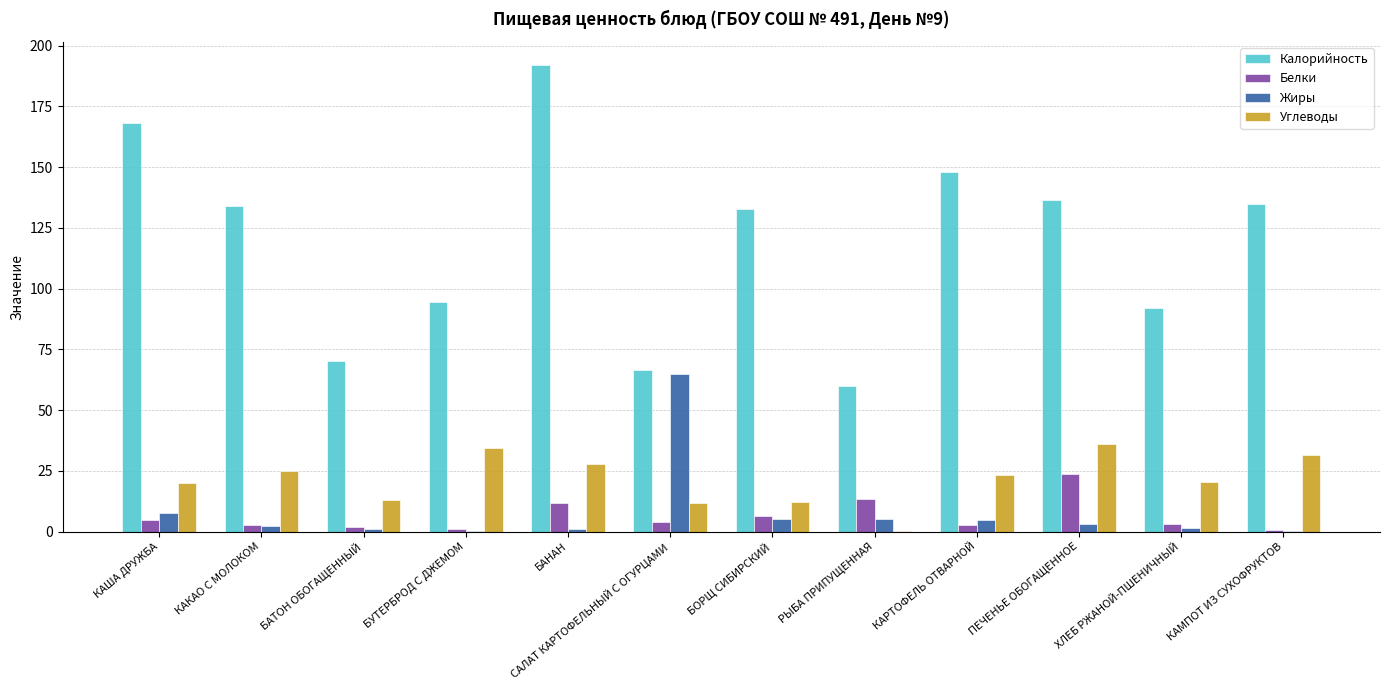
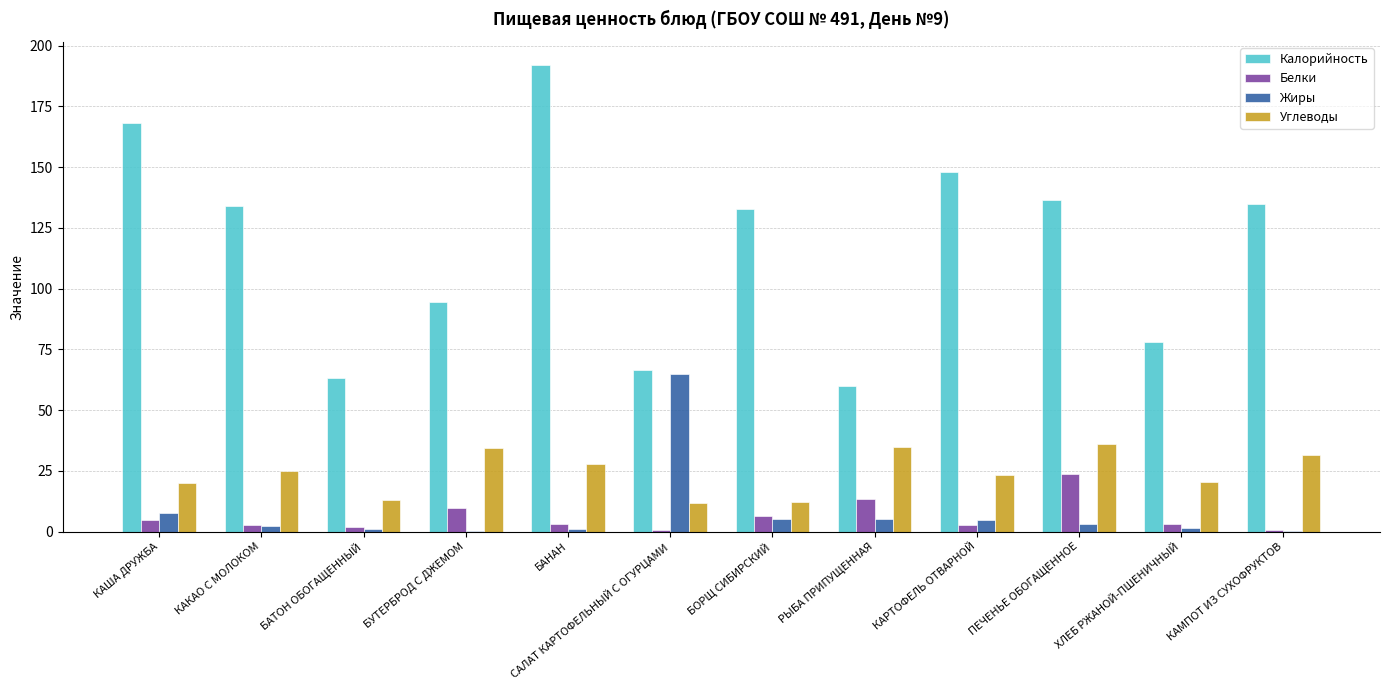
  {
    "Калорийность": {
      "КАША ДРУЖБА": 168,
      "КАКАО С МОЛОКОМ": 134,
-     "БАТОН ОБОГАЩЕННЫЙ": 70,
+     "БАТОН ОБОГАЩЕННЫЙ": 63,
      "БУТЕРБРОД С ДЖЕМОМ": 95,
      "БАНАН": 192,
      "САЛАТ КАРТОФЕЛЬНЫЙ С ОГУРЦАМИ": 67,
      "БОРЩ СИБИРСКИЙ": 133,
      "РЫБА ПРИПУЩЕННАЯ": 60,
      "КАРТОФЕЛЬ ОТВАРНОЙ": 148,
      "ПЕЧЕНЬЕ ОБОГАЩЕННОЕ": 137,
-     "ХЛЕБ РЖАНОЙ-ПШЕНИЧНЫЙ": 92,
+     "ХЛЕБ РЖАНОЙ-ПШЕНИЧНЫЙ": 78,
      "КАМПОТ ИЗ СУХОФРУКТОВ": 135
    },
    "Белки": {
      "КАША ДРУЖБА": 5,
      "КАКАО С МОЛОКОМ": 3,
      "БАТОН ОБОГАЩЕННЫЙ": 2,
-     "БУТЕРБРОД С ДЖЕМОМ": 1,
-     "БАНАН": 12,
-     "САЛАТ КАРТОФЕЛЬНЫЙ С ОГУРЦАМИ": 4,
+     "БУТЕРБРОД С ДЖЕМОМ": 10,
+     "БАНАН": 3,
+     "САЛАТ КАРТОФЕЛЬНЫЙ С ОГУРЦАМИ": 1,
      "БОРЩ СИБИРСКИЙ": 6,
      "РЫБА ПРИПУЩЕННАЯ": 14,
      "КАРТОФЕЛЬ ОТВАРНОЙ": 3,
      "ПЕЧЕНЬЕ ОБОГАЩЕННОЕ": 24,
      "ХЛЕБ РЖАНОЙ-ПШЕНИЧНЫЙ": 3
    },
    "Жиры": {
      "КАША ДРУЖБА": 8,
      "КАКАО С МОЛОКОМ": 3,
      "БАТОН ОБОГАЩЕННЫЙ": 1,
      "САЛАТ КАРТОФЕЛЬНЫЙ С ОГУРЦАМИ": 65,
      "БОРЩ СИБИРСКИЙ": 5,
      "РЫБА ПРИПУЩЕННАЯ": 5,
      "КАРТОФЕЛЬ ОТВАРНОЙ": 5,
      "ПЕЧЕНЬЕ ОБОГАЩЕННОЕ": 3,
      "ХЛЕБ РЖАНОЙ-ПШЕНИЧНЫЙ": 2
    },
    "Углеводы": {
      "КАША ДРУЖБА": 20,
      "КАКАО С МОЛОКОМ": 25,
      "БАТОН ОБОГАЩЕННЫЙ": 13,
      "БУТЕРБРОД С ДЖЕМОМ": 35,
      "БАНАН": 28,
      "САЛАТ КАРТОФЕЛЬНЫЙ С ОГУРЦАМИ": 12,
      "БОРЩ СИБИРСКИЙ": 12,
-     "РЫБА ПРИПУЩЕННАЯ": 0,
+     "РЫБА ПРИПУЩЕННАЯ": 35,
      "КАРТОФЕЛЬ ОТВАРНОЙ": 24,
      "ПЕЧЕНЬЕ ОБОГАЩЕННОЕ": 36,
      "ХЛЕБ РЖАНОЙ-ПШЕНИЧНЫЙ": 20,
      "КАМПОТ ИЗ СУХОФРУКТОВ": 32
    }
  }
